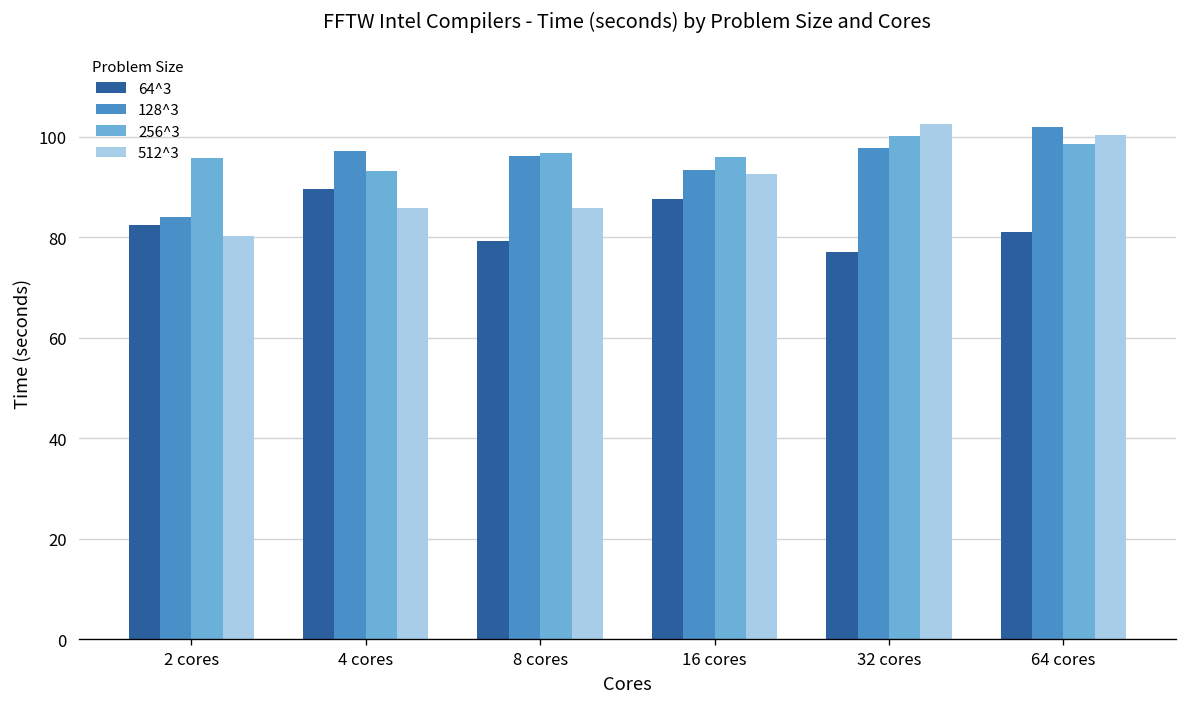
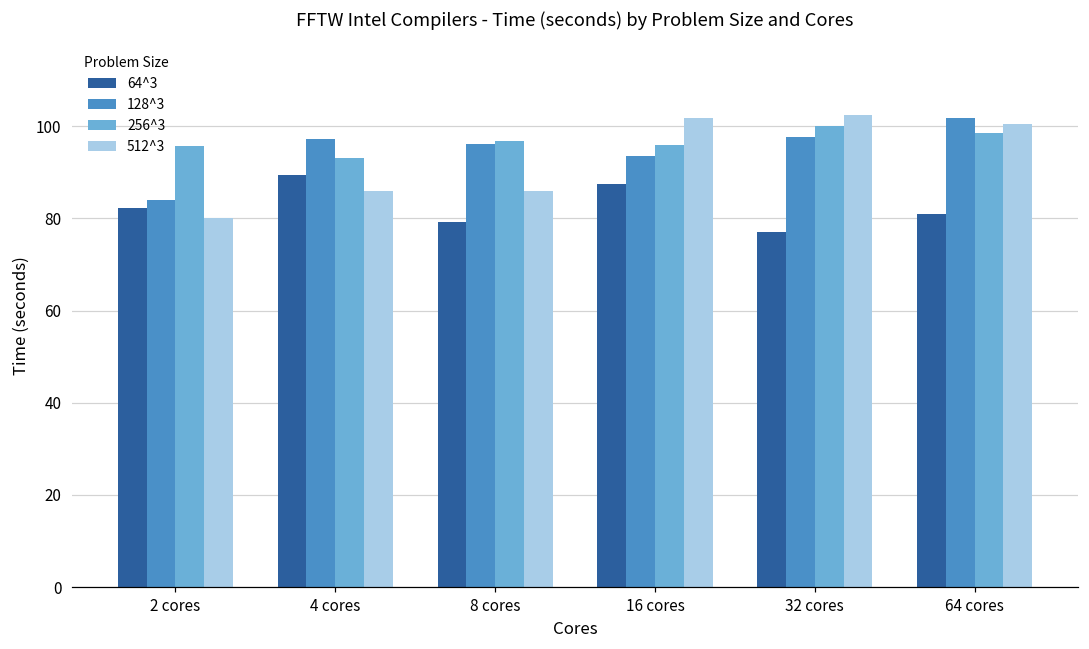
  {
    "64^3": {
      "2 cores": 82,
      "4 cores": 89,
      "8 cores": 79,
      "16 cores": 87,
      "32 cores": 77,
      "64 cores": 81
    },
    "512^3": {
      "2 cores": 80,
      "4 cores": 86,
      "8 cores": 86,
-     "16 cores": 93,
+     "16 cores": 102,
      "32 cores": 102,
      "64 cores": 100
    }
  }
